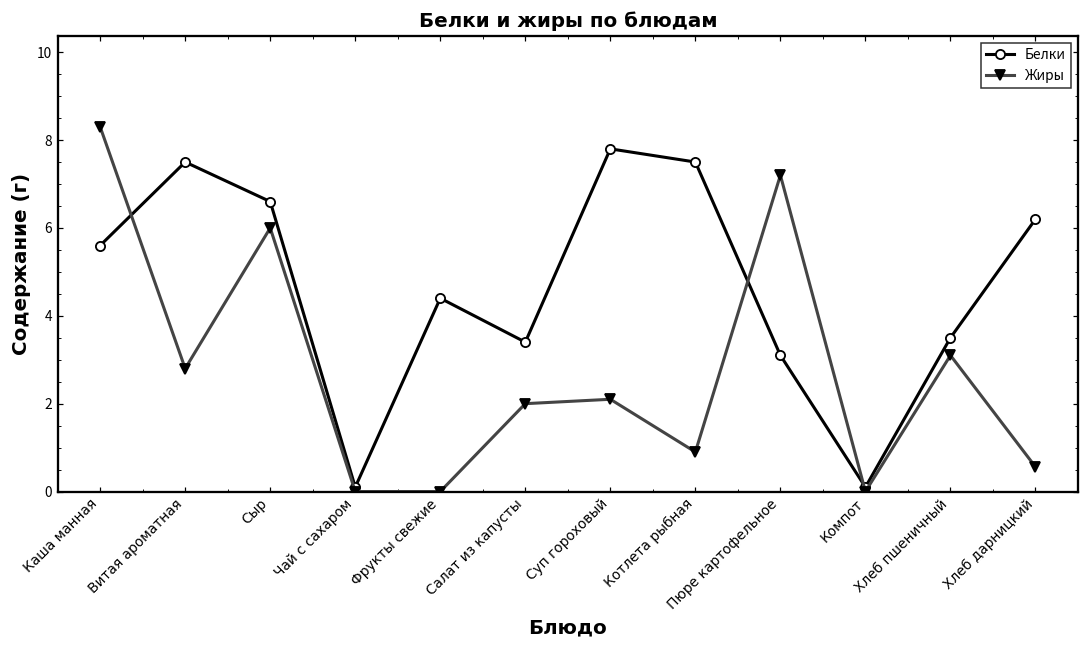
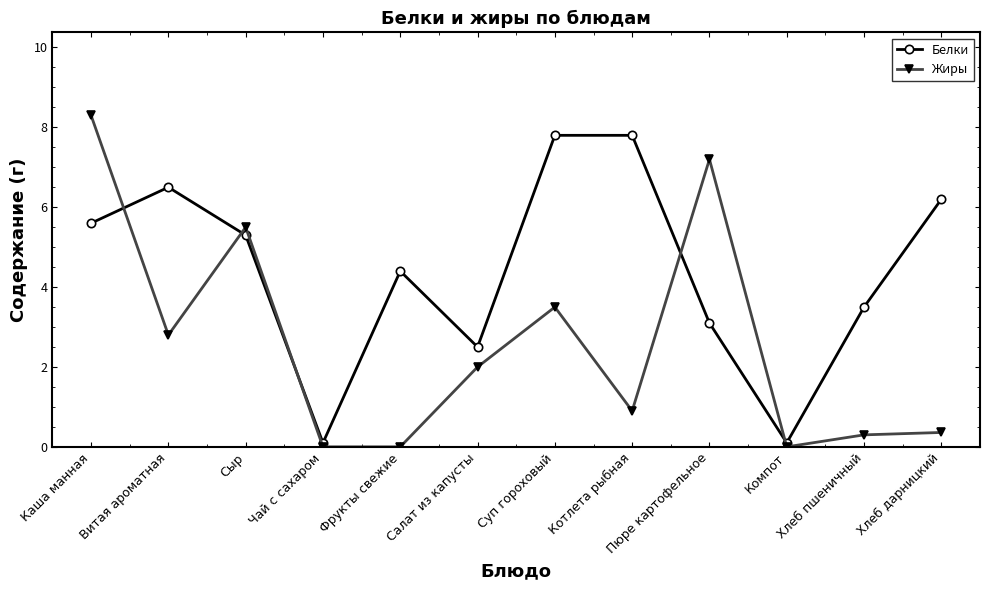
  {
    "Белки": {
      "Каша манная": 5.6,
-     "Витая ароматная": 7.5,
-     "Сыр": 6.6,
+     "Витая ароматная": 6.5,
+     "Сыр": 5.3,
      "Чай с сахаром": 0.1,
      "Фрукты свежие": 4.4,
-     "Салат из капусты": 3.4,
+     "Салат из капусты": 2.5,
      "Суп гороховый": 7.8,
-     "Котлета рыбная": 7.5,
+     "Котлета рыбная": 7.8,
      "Пюре картофельное": 3.1,
      "Компот": 0.1,
      "Хлеб пшеничный": 3.5,
      "Хлеб дарницкий": 6.2
    },
    "Жиры": {
      "Каша манная": 8.3,
      "Витая ароматная": 2.8,
-     "Сыр": 6.0,
+     "Сыр": 5.5,
      "Чай с сахаром": 0.0,
      "Фрукты свежие": 0.0,
      "Салат из капусты": 2.0,
-     "Суп гороховый": 2.1,
+     "Суп гороховый": 3.5,
      "Котлета рыбная": 0.9,
      "Пюре картофельное": 7.2,
      "Компот": 0.0,
-     "Хлеб пшеничный": 3.1,
-     "Хлеб дарницкий": 0.6
+     "Хлеб пшеничный": 0.3,
+     "Хлеб дарницкий": 0.4
    }
  }
